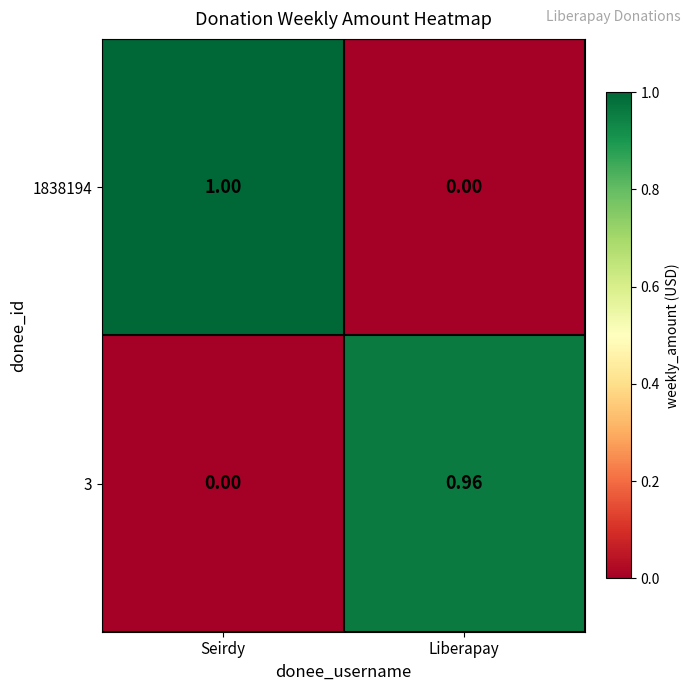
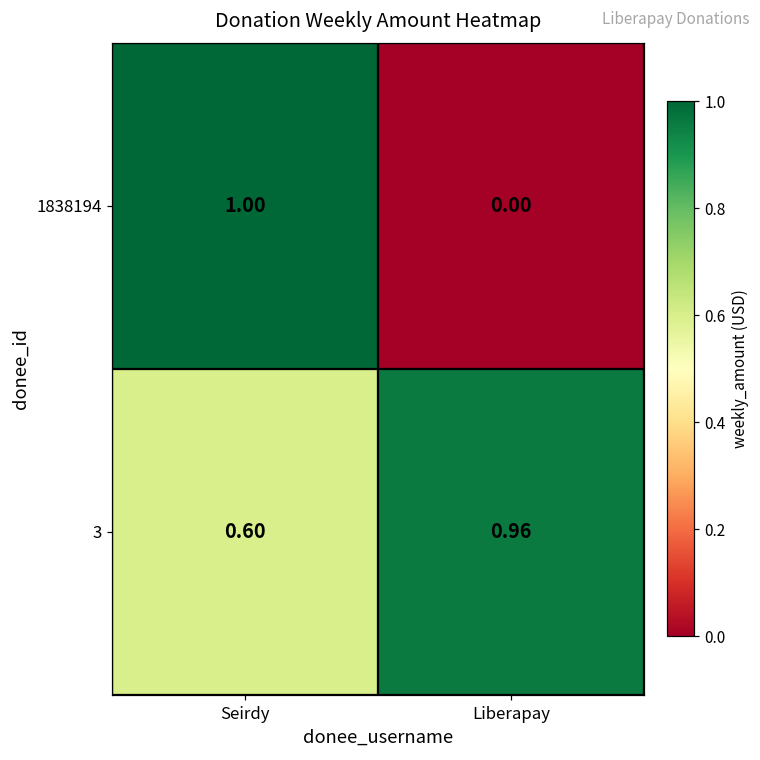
  {
    "1838194": {
      "Seirdy": 1.00,
      "Liberapay": 0.00
    },
    "3": {
-     "Seirdy": 0.00,
+     "Seirdy": 0.60,
      "Liberapay": 0.96
    }
  }
